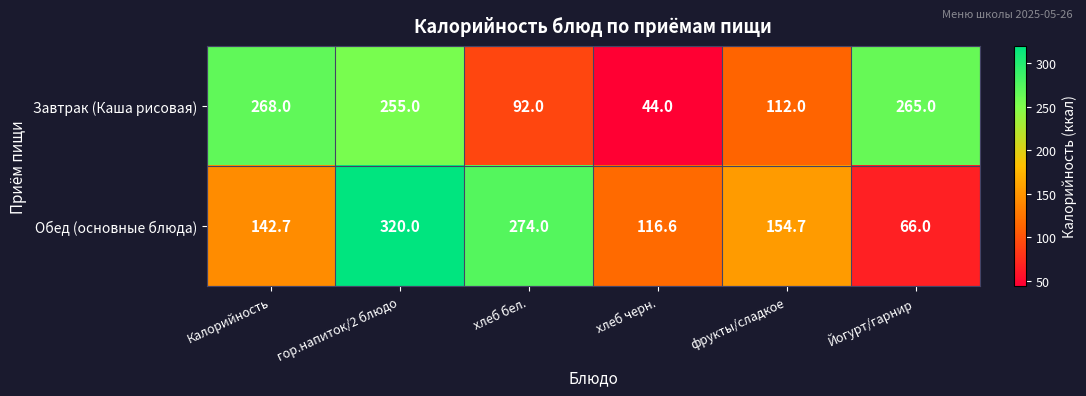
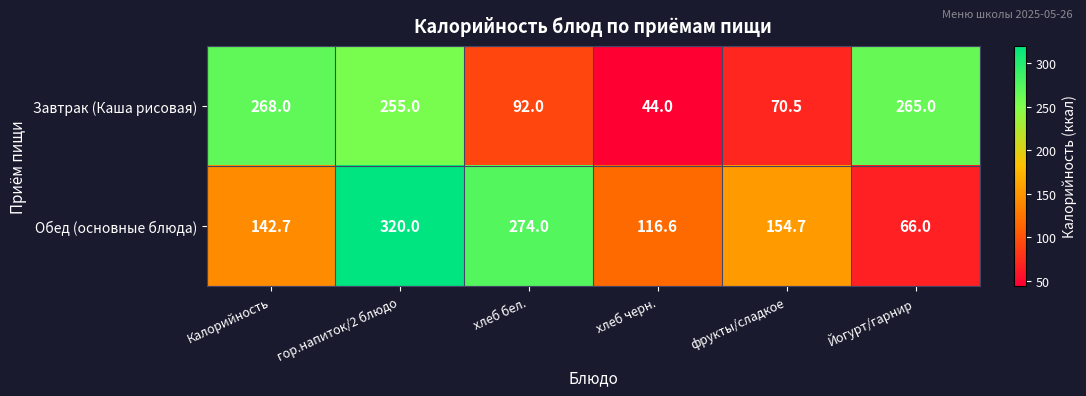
  {
    "Завтрак (Каша рисовая)": {
      "Калорийность": 268.0,
      "гор.напиток/2 блюдо": 255.0,
      "хлеб бел.": 92.0,
      "хлеб черн.": 44.0,
-     "фрукты/сладкое": 112.0,
+     "фрукты/сладкое": 70.5,
      "Йогурт/гарнир": 265.0
    },
    "Обед (основные блюда)": {
      "Калорийность": 142.7,
      "гор.напиток/2 блюдо": 320.0,
      "хлеб бел.": 274.0,
      "хлеб черн.": 116.6,
      "фрукты/сладкое": 154.7,
      "Йогурт/гарнир": 66.0
    }
  }
